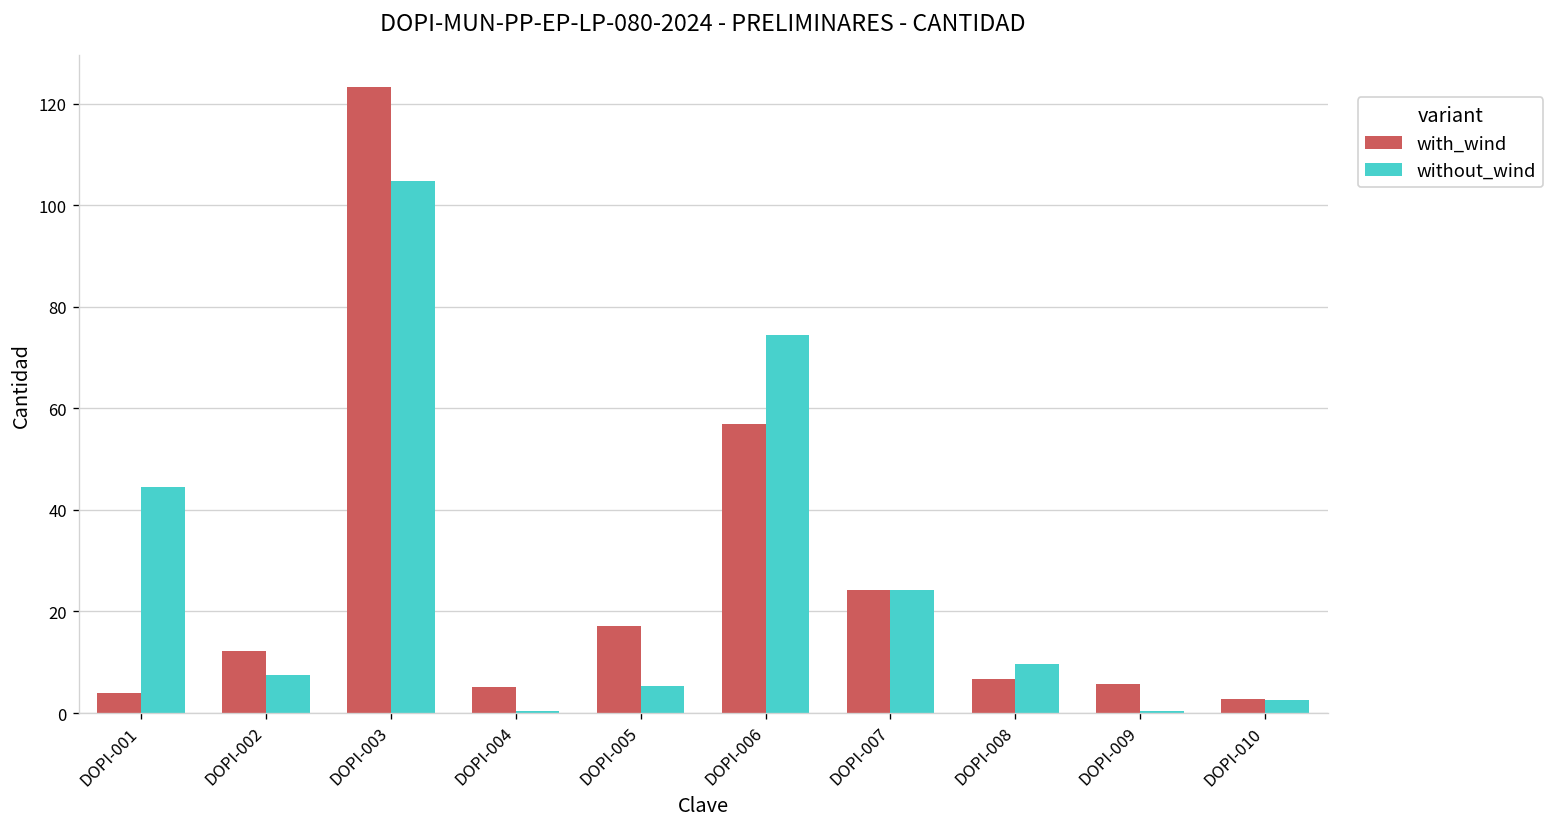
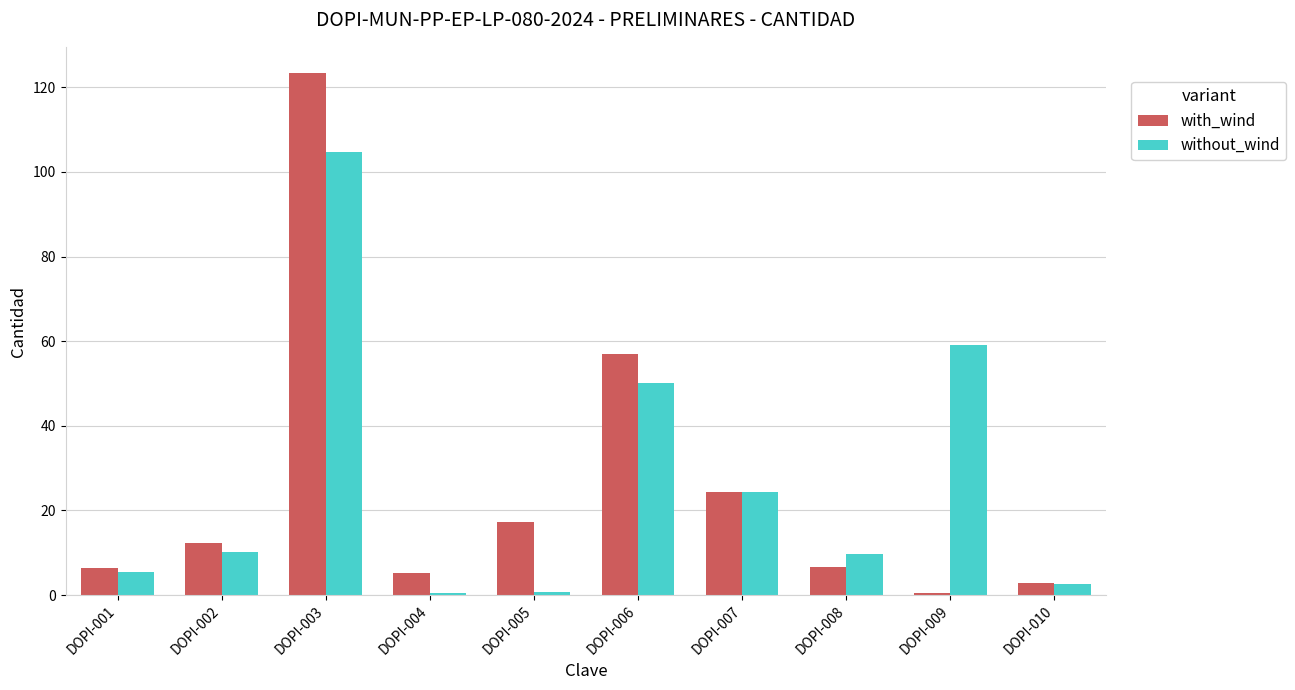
  {
    "with_wind": {
-     "DOPI-001": 4,
+     "DOPI-001": 6,
      "DOPI-002": 12,
      "DOPI-003": 123,
      "DOPI-004": 5,
      "DOPI-005": 17,
      "DOPI-006": 57,
      "DOPI-007": 24,
      "DOPI-008": 7,
-     "DOPI-009": 6,
+     "DOPI-009": 1,
      "DOPI-010": 3
    },
    "without_wind": {
-     "DOPI-001": 45,
-     "DOPI-002": 8,
+     "DOPI-001": 6,
+     "DOPI-002": 10,
      "DOPI-003": 105,
-     "DOPI-005": 5,
-     "DOPI-006": 75,
+     "DOPI-005": 1,
+     "DOPI-006": 50,
      "DOPI-007": 24,
      "DOPI-008": 10,
-     "DOPI-009": 0,
+     "DOPI-009": 59,
      "DOPI-010": 3
    }
  }
